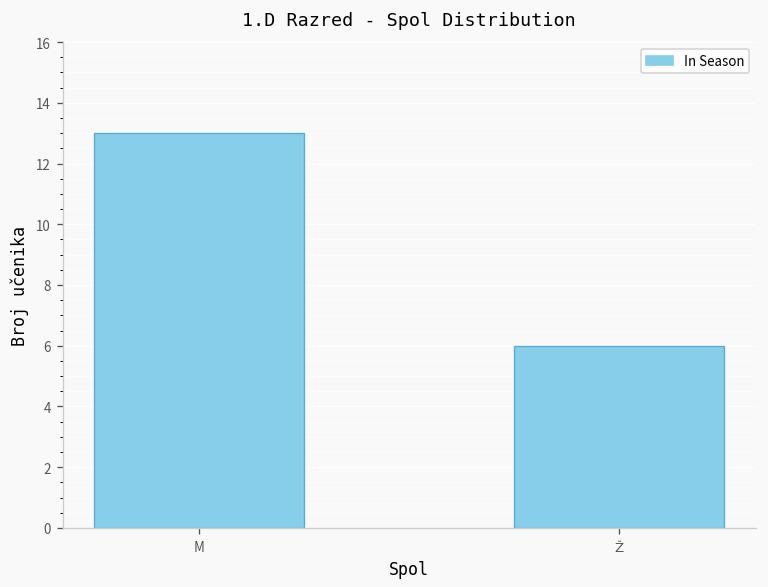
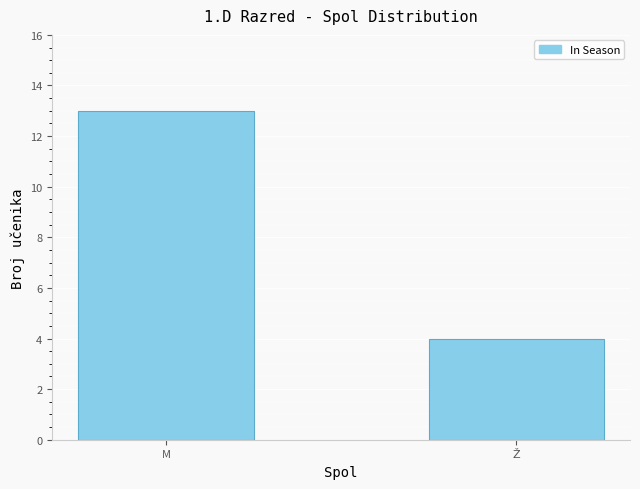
  {
    "M": 13,
-   "Ž": 6
+   "Ž": 4
  }
